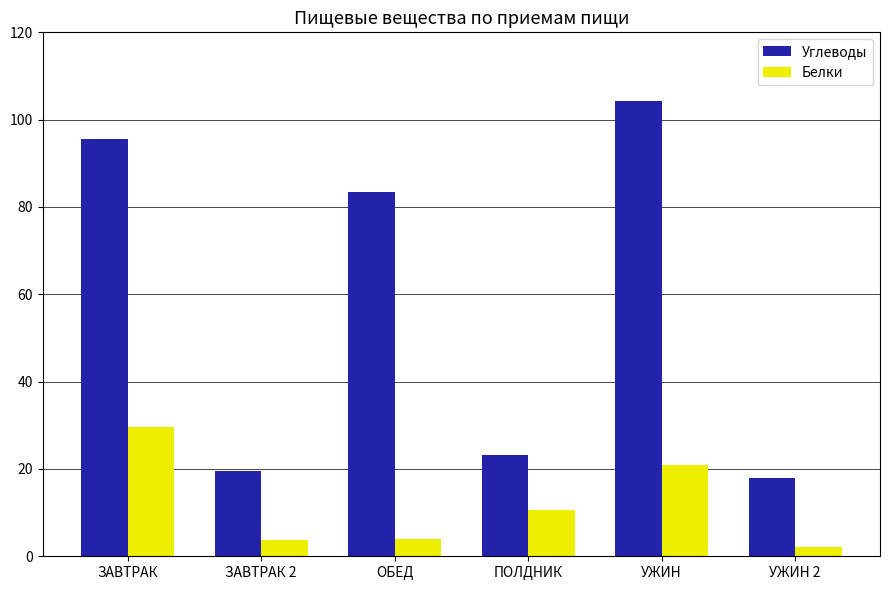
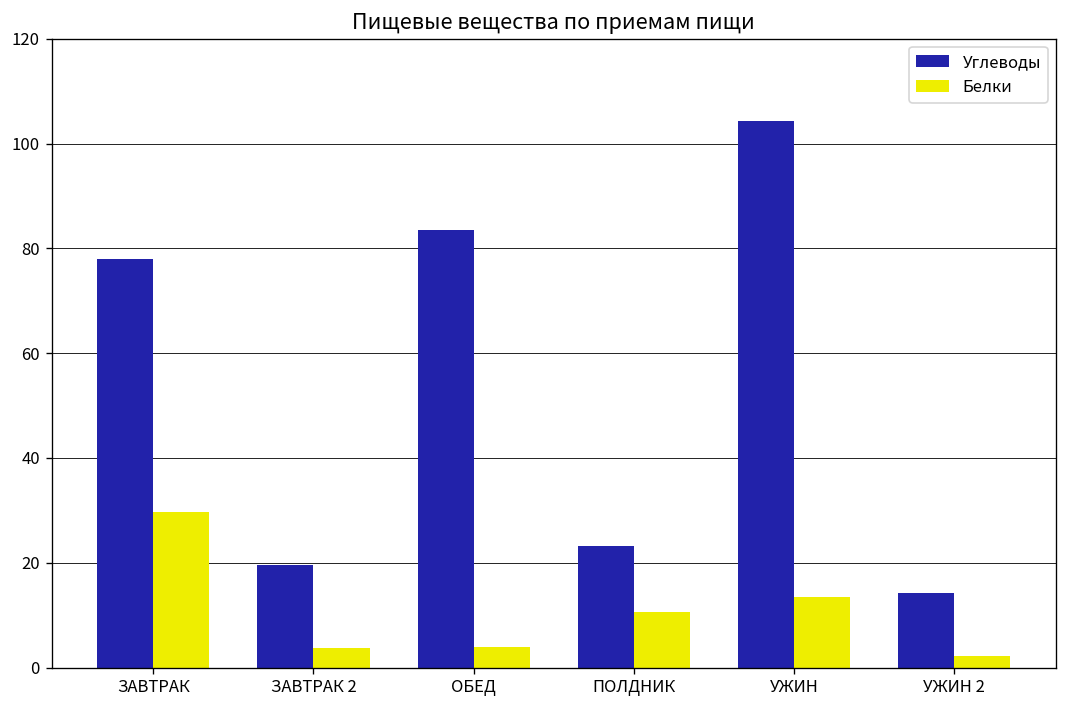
  {
    "Углеводы": {
-     "ЗАВТРАК": 96,
+     "ЗАВТРАК": 78,
      "ЗАВТРАК 2": 20,
      "ОБЕД": 83,
      "ПОЛДНИК": 23,
      "УЖИН": 104,
-     "УЖИН 2": 18
+     "УЖИН 2": 14
    },
    "Белки": {
      "ЗАВТРАК": 30,
      "ЗАВТРАК 2": 4,
      "ОБЕД": 4,
      "ПОЛДНИК": 11,
-     "УЖИН": 21,
+     "УЖИН": 13,
      "УЖИН 2": 2
    }
  }
